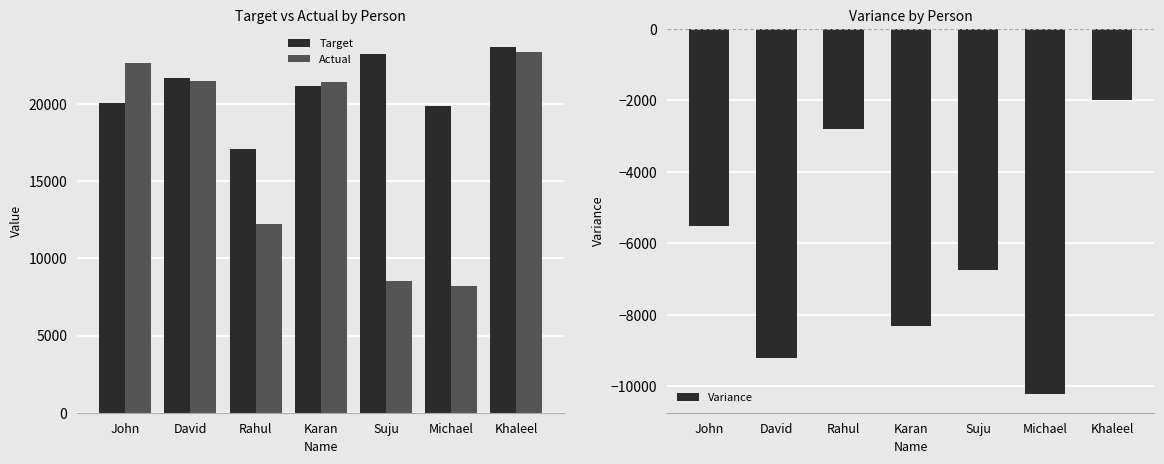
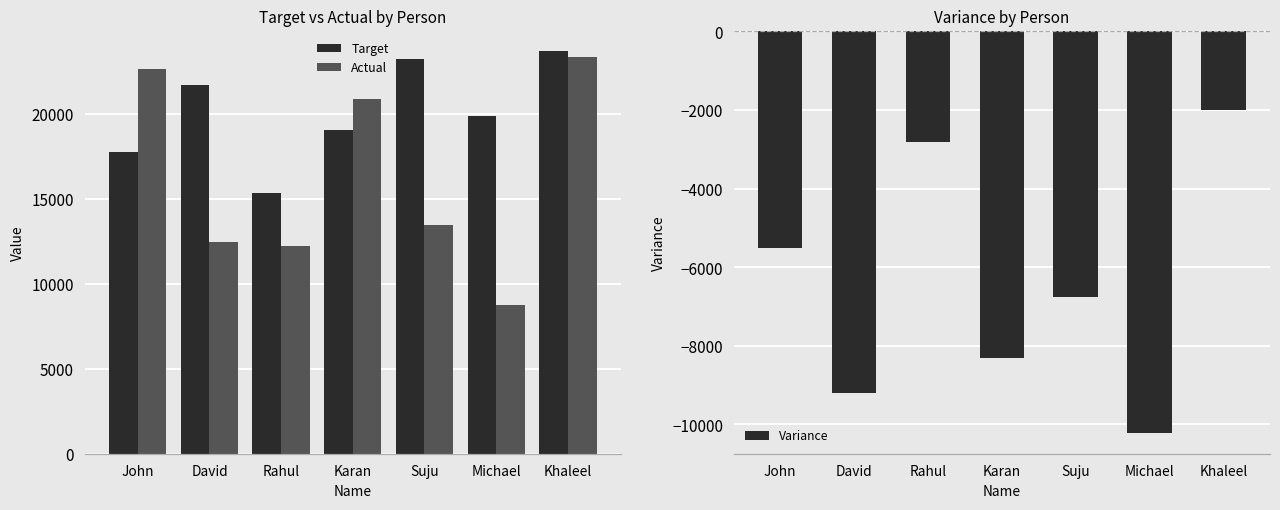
  {
    "Target vs Actual by Person": {
      "Target": {
-       "John": 20100,
+       "John": 17700,
        "David": 21700,
-       "Rahul": 17100,
-       "Karan": 21200,
+       "Rahul": 15300,
+       "Karan": 19100,
        "Suju": 23200,
        "Michael": 19900,
        "Khaleel": 23700
      },
      "Actual": {
        "John": 22700,
-       "David": 21500,
+       "David": 12500,
        "Rahul": 12200,
-       "Karan": 21400,
-       "Suju": 8500,
-       "Michael": 8200,
+       "Karan": 20800,
+       "Suju": 13400,
+       "Michael": 8800,
        "Khaleel": 23300
      }
    },
    "Variance by Person": {
      "John": -5500,
      "David": -9200,
      "Rahul": -2800,
      "Karan": -8300,
      "Suju": -6800,
      "Michael": -10200,
      "Khaleel": -2000
    }
  }
